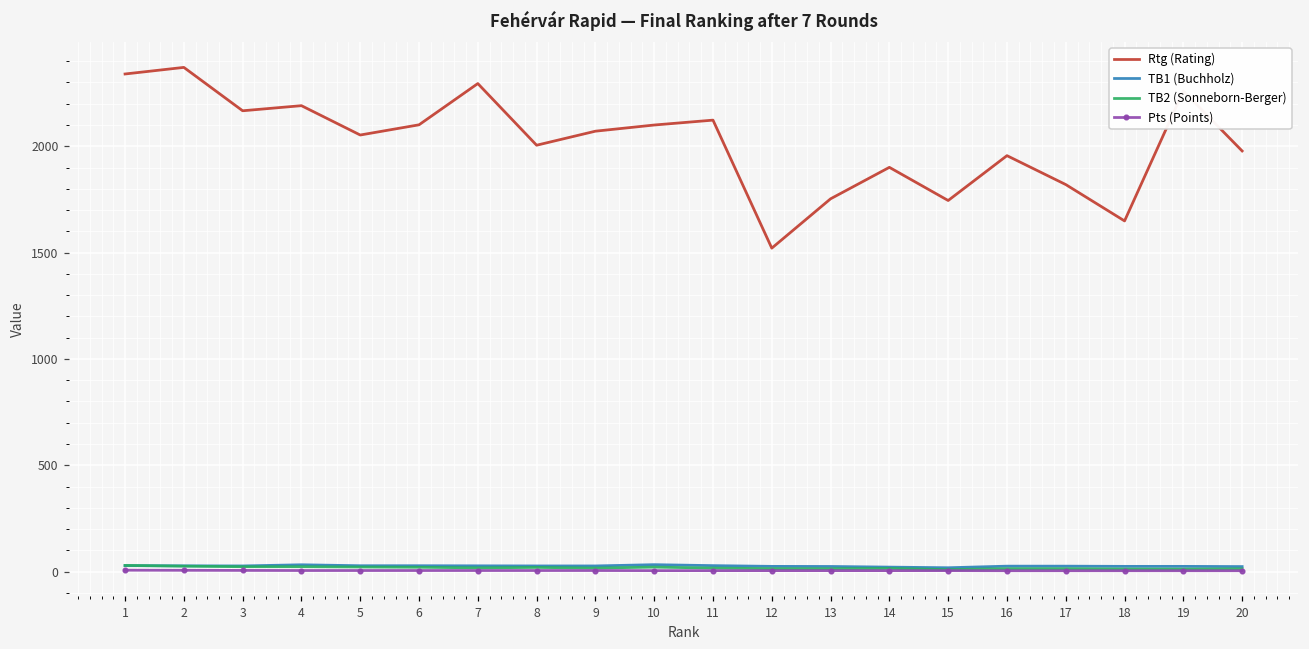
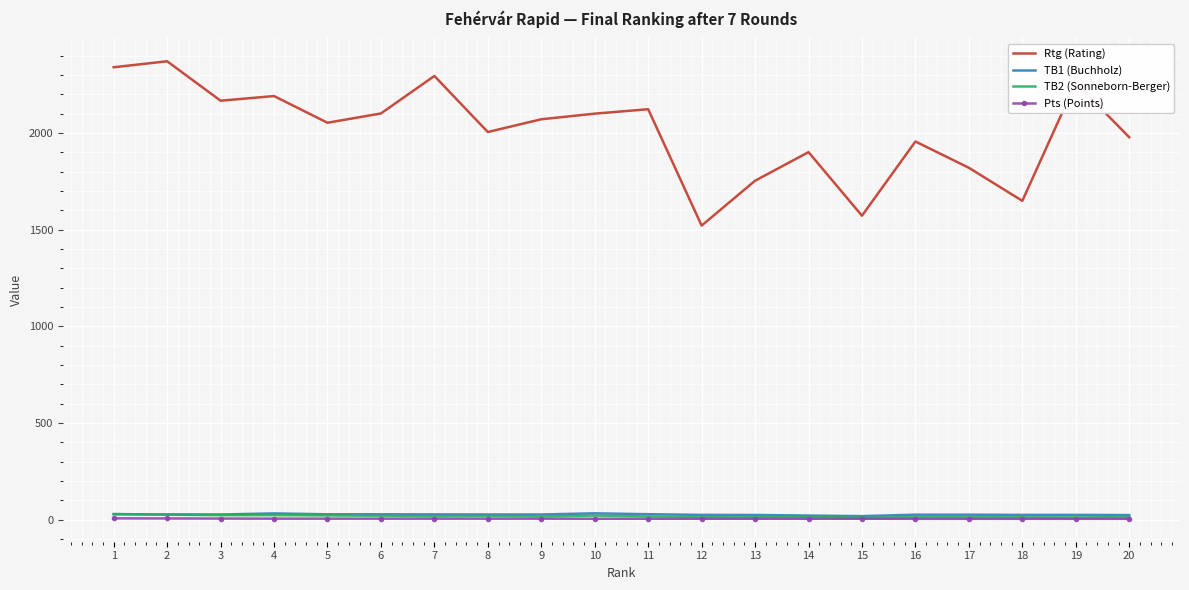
  {
    "Rtg (Rating)": {
      "1": 2340,
      "2": 2370,
      "3": 2170,
      "4": 2190,
      "5": 2050,
      "6": 2100,
      "7": 2300,
      "8": 2010,
      "9": 2070,
      "10": 2100,
      "11": 2120,
      "12": 1520,
      "13": 1750,
      "14": 1900,
-     "15": 1750,
+     "15": 1570,
      "16": 1960,
      "17": 1820,
      "18": 1650,
      "20": 1980
    },
    "Pts (Points)": {
      "1": 10,
      "2": 10,
      "3": 10,
      "4": 10,
      "5": 10,
      "6": 10,
      "8": 10,
      "10": 0
    }
  }
